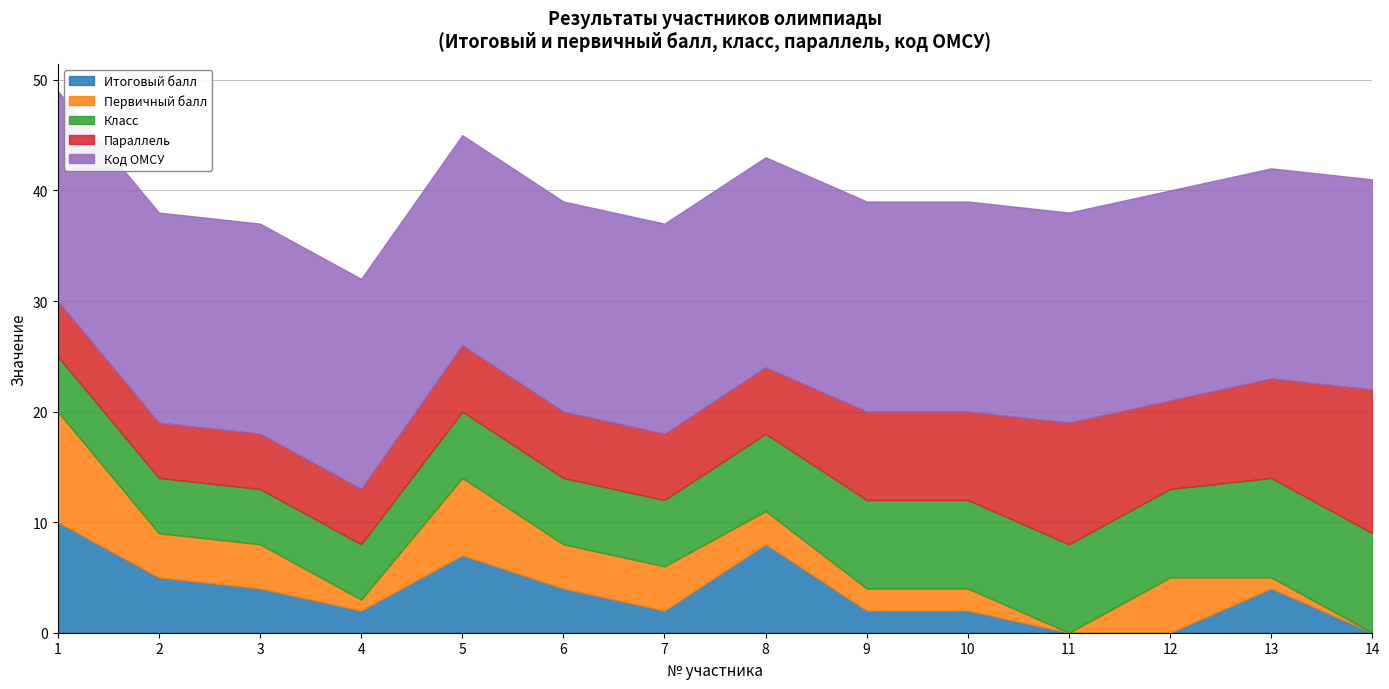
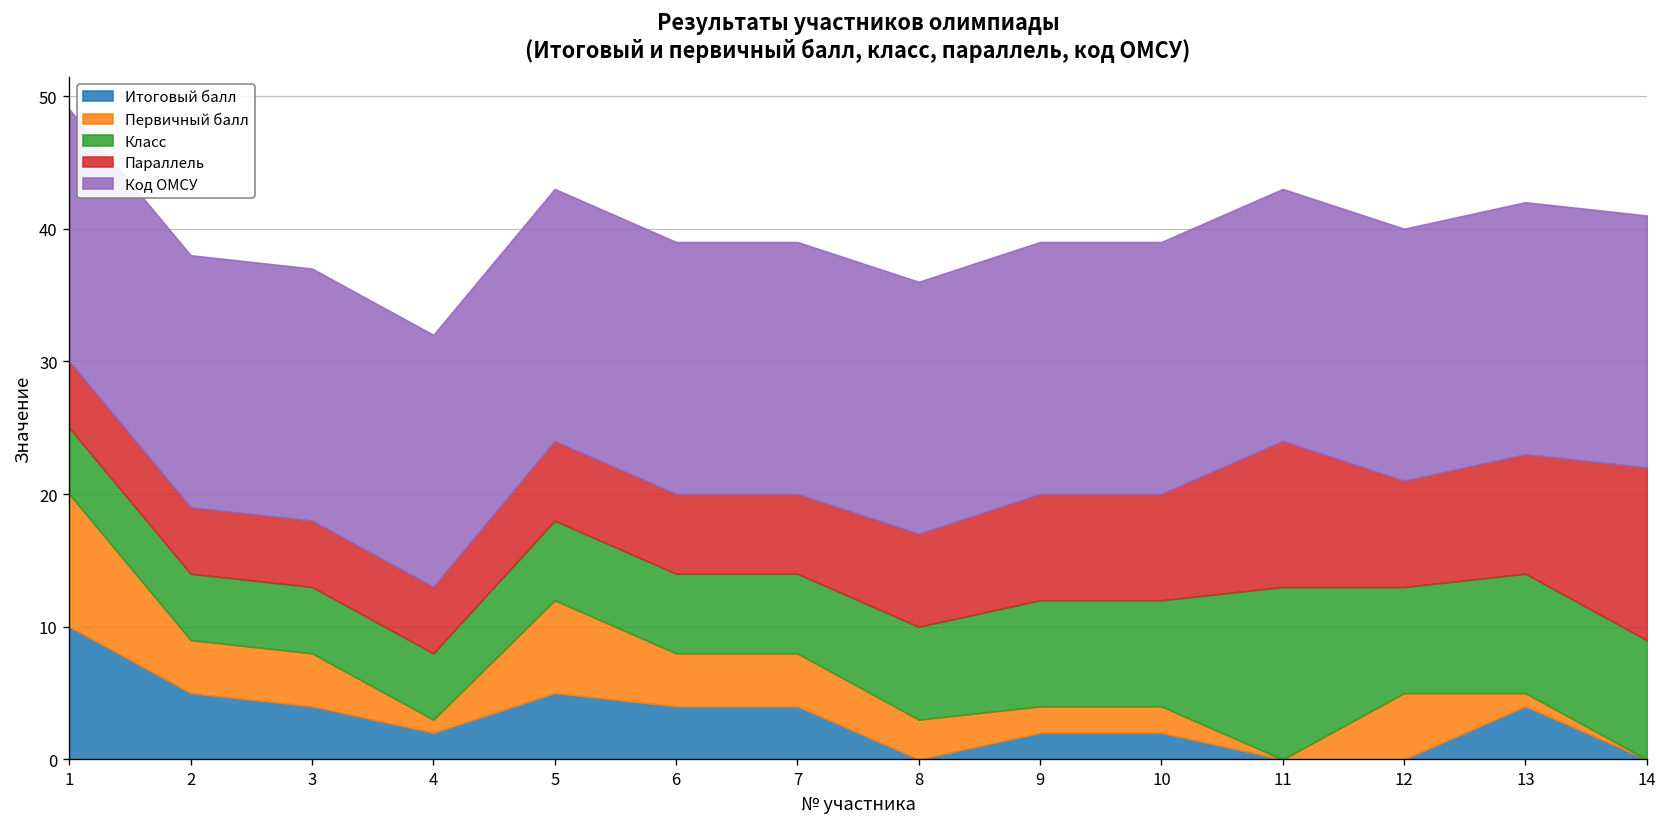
  {
    "Итоговый балл": {
      "1": 10,
      "2": 5,
      "3": 4,
      "4": 2,
-     "5": 7,
+     "5": 5,
      "6": 4,
-     "7": 2,
-     "8": 8,
+     "7": 4,
+     "8": 0,
      "9": 2,
      "10": 2,
      "12": 0,
      "13": 4
    },
    "Первичный балл": {
      "1": 10,
      "2": 4,
      "3": 4,
      "4": 1,
      "5": 7,
      "6": 4,
      "7": 4,
      "8": 3,
      "9": 2,
      "10": 2,
      "12": 5,
      "13": 1
    },
    "Класс": {
      "1": 5,
      "2": 5,
      "3": 5,
      "4": 5,
      "5": 6,
      "6": 6,
      "7": 6,
      "8": 7,
      "9": 8,
      "10": 8,
-     "11": 8,
+     "11": 13,
      "12": 8,
      "13": 9,
      "14": 9
    },
    "Параллель": {
      "1": 5,
      "2": 5,
      "3": 5,
      "4": 5,
      "5": 6,
      "6": 6,
      "7": 6,
-     "8": 6,
+     "8": 7,
      "9": 8,
      "10": 8,
      "11": 11,
      "12": 8,
      "13": 9,
      "14": 13
    },
    "Код ОМСУ": {
      "1": 19,
      "2": 19,
      "3": 19,
      "4": 19,
      "5": 19,
      "6": 19,
      "7": 19,
      "8": 19,
      "9": 19,
      "10": 19,
      "11": 19,
      "12": 19,
      "13": 19,
      "14": 19
    }
  }
